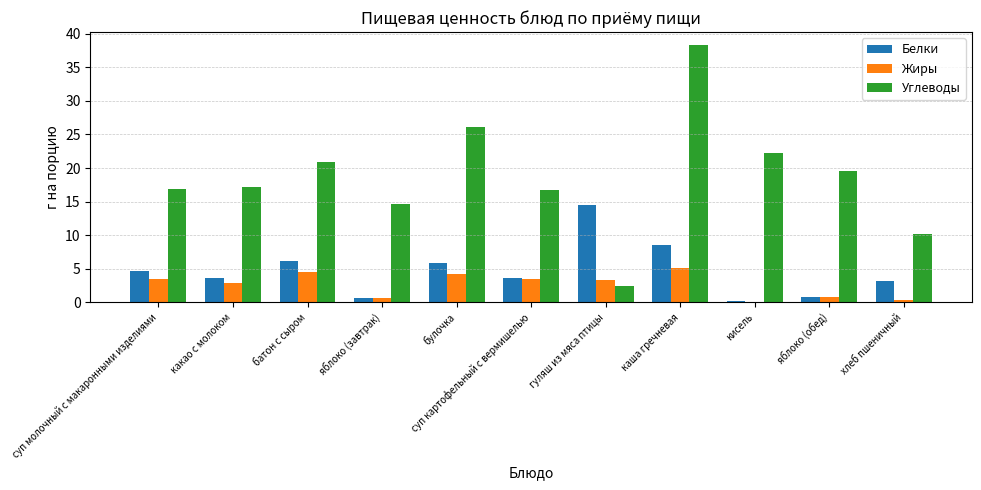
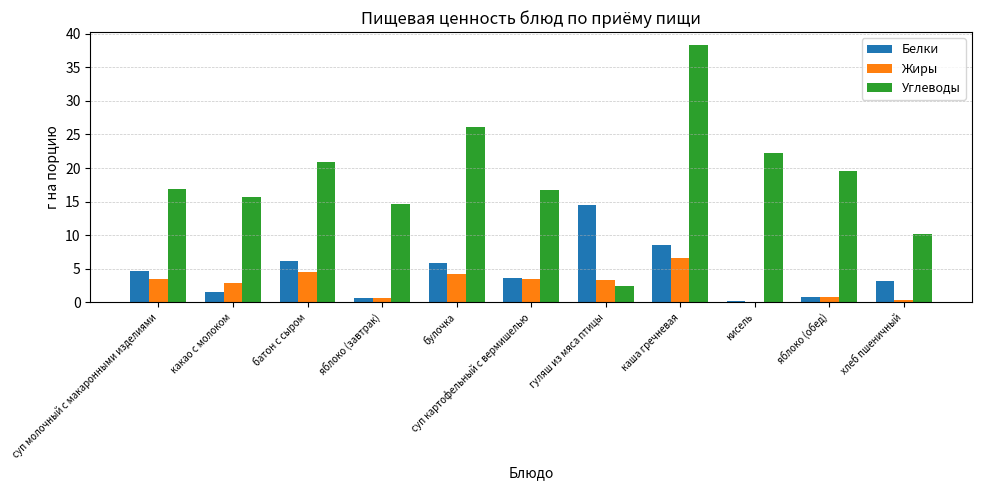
  {
    "Белки": {
      "суп молочный с макаронными изделиями": 5,
-     "какао с молоком": 4,
+     "какао с молоком": 2,
      "батон с сыром": 6,
      "яблоко (завтрак)": 1,
      "булочка": 6,
      "суп картофельный с вермишелью": 4,
      "гуляш из мяса птицы": 14,
      "каша гречневая": 8,
      "яблоко (обед)": 1,
      "хлеб пшеничный": 3
    },
    "Жиры": {
      "суп молочный с макаронными изделиями": 4,
      "какао с молоком": 3,
      "батон с сыром": 5,
      "яблоко (завтрак)": 1,
      "булочка": 4,
      "суп картофельный с вермишелью": 3,
      "гуляш из мяса птицы": 3,
-     "каша гречневая": 5,
+     "каша гречневая": 7,
      "яблоко (обед)": 1,
      "хлеб пшеничный": 0
    },
    "Углеводы": {
      "суп молочный с макаронными изделиями": 17,
-     "какао с молоком": 17,
+     "какао с молоком": 16,
      "батон с сыром": 21,
      "яблоко (завтрак)": 15,
      "булочка": 26,
      "суп картофельный с вермишелью": 17,
      "гуляш из мяса птицы": 2,
      "каша гречневая": 38,
      "кисель": 22,
      "яблоко (обед)": 20,
      "хлеб пшеничный": 10
    }
  }
